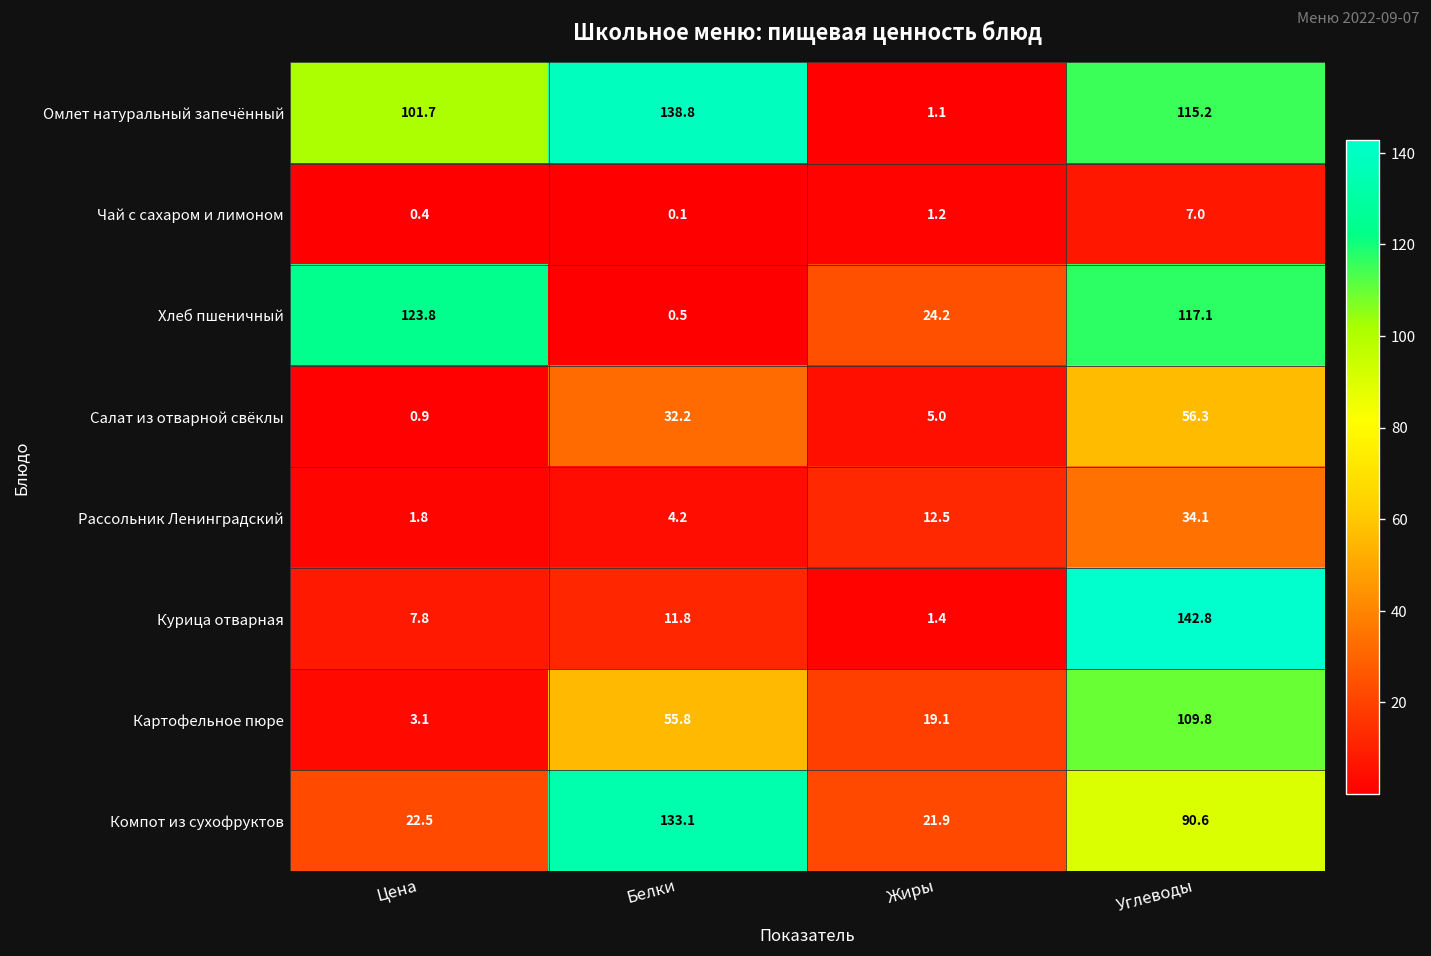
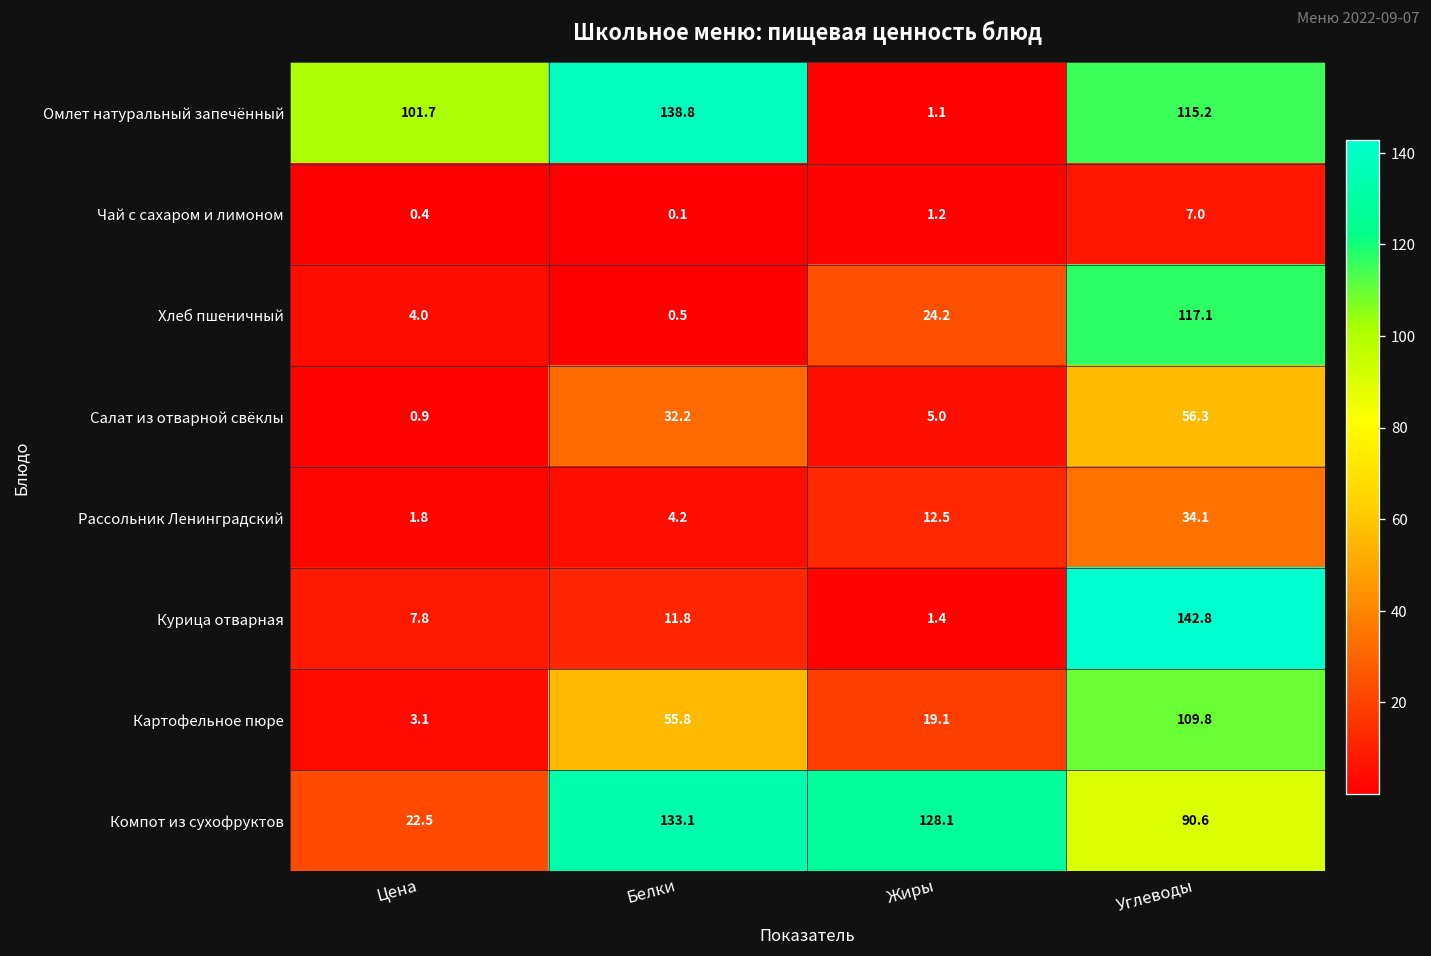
  {
    "Омлет натуральный запечённый": {
      "Цена": 101.7,
      "Белки": 138.8,
      "Жиры": 1.1,
      "Углеводы": 115.2
    },
    "Чай с сахаром и лимоном": {
      "Цена": 0.4,
      "Белки": 0.1,
      "Жиры": 1.2,
      "Углеводы": 7.0
    },
    "Хлеб пшеничный": {
-     "Цена": 123.8,
+     "Цена": 4.0,
      "Белки": 0.5,
      "Жиры": 24.2,
      "Углеводы": 117.1
    },
    "Салат из отварной свёклы": {
      "Цена": 0.9,
      "Белки": 32.2,
      "Жиры": 5.0,
      "Углеводы": 56.3
    },
    "Рассольник Ленинградский": {
      "Цена": 1.8,
      "Белки": 4.2,
      "Жиры": 12.5,
      "Углеводы": 34.1
    },
    "Курица отварная": {
      "Цена": 7.8,
      "Белки": 11.8,
      "Жиры": 1.4,
      "Углеводы": 142.8
    },
    "Картофельное пюре": {
      "Цена": 3.1,
      "Белки": 55.8,
      "Жиры": 19.1,
      "Углеводы": 109.8
    },
    "Компот из сухофруктов": {
      "Цена": 22.5,
      "Белки": 133.1,
-     "Жиры": 21.9,
+     "Жиры": 128.1,
      "Углеводы": 90.6
    }
  }
